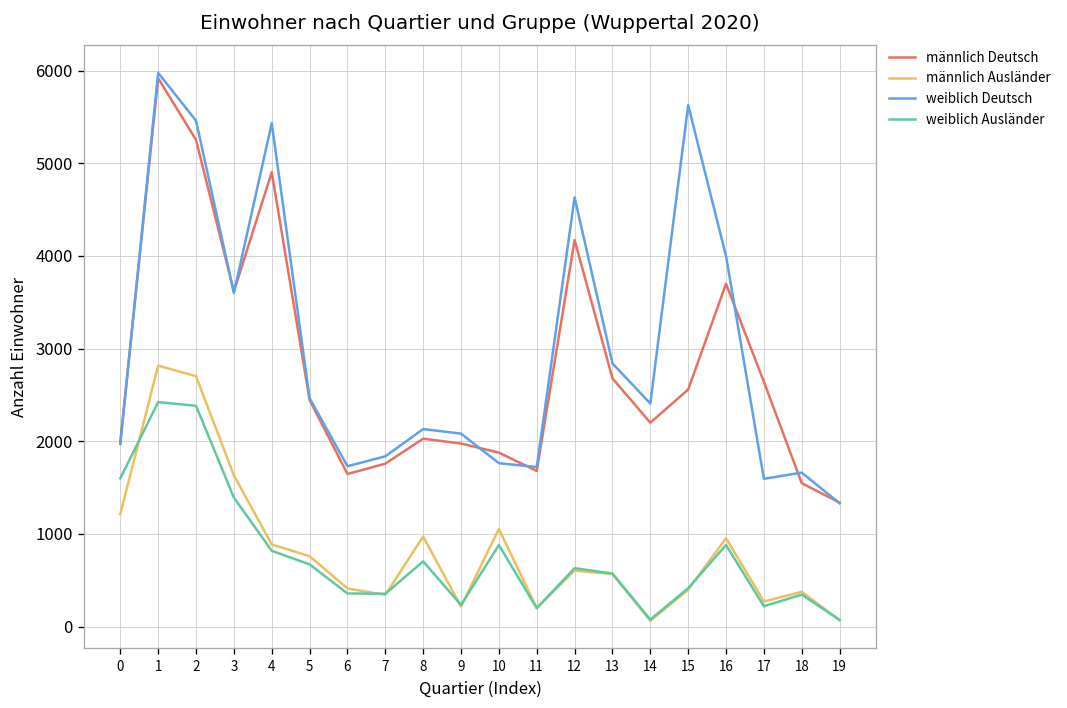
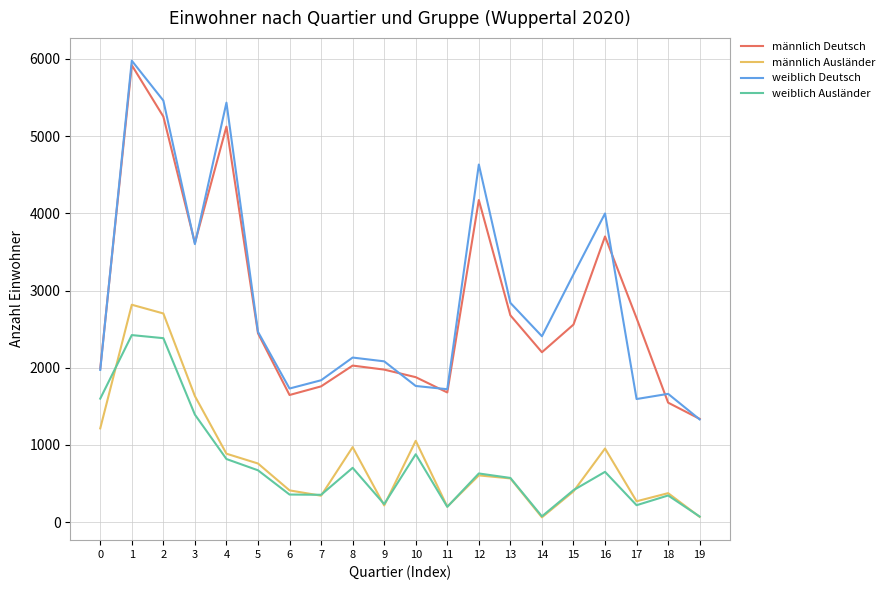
  {
    "männlich Deutsch": {
      "1": 5900,
      "2": 5300,
-     "4": 4900,
+     "4": 5100,
      "6": 1600,
      "7": 1800,
      "8": 2000,
      "9": 2000,
      "10": 1900,
      "11": 1700,
      "12": 4200,
      "13": 2700,
      "14": 2200,
      "15": 2600,
      "16": 3700,
      "17": 2600,
      "18": 1500
    },
    "männlich Ausländer": {
      "0": 1200,
      "1": 2800,
      "2": 2700,
      "3": 1600,
      "4": 900,
      "5": 800,
      "6": 400,
      "8": 1000,
      "10": 1100,
      "16": 1000,
      "17": 300
    },
    "weiblich Deutsch": {
      "1": 6000,
      "2": 5500,
      "4": 5400,
      "6": 1700,
      "7": 1800,
      "8": 2100,
      "9": 2100,
      "10": 1800,
      "11": 1700,
      "12": 4600,
      "13": 2800,
      "14": 2400,
-     "15": 5600,
+     "15": 3200,
      "16": 4000,
      "17": 1600,
      "18": 1700
    },
    "weiblich Ausländer": {
      "0": 1600,
      "1": 2400,
      "2": 2400,
      "3": 1400,
      "4": 800,
      "5": 700,
      "6": 400,
      "8": 700,
      "10": 900,
-     "16": 900,
+     "16": 700,
      "17": 200
    }
  }
